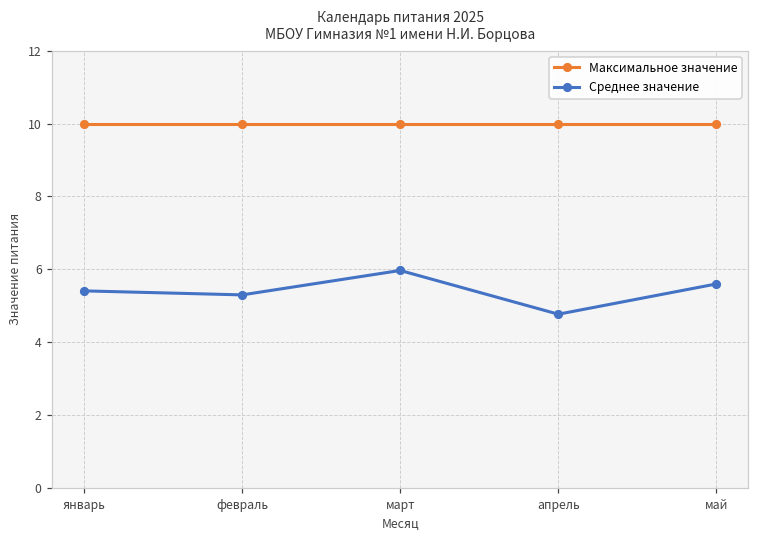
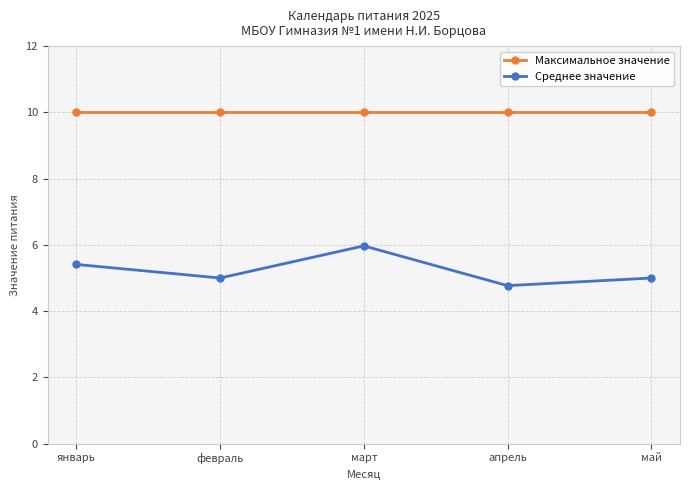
  {
    "Максимальное значение": {
      "январь": 10.0,
      "февраль": 10.0,
      "март": 10.0,
      "апрель": 10.0,
      "май": 10.0
    },
    "Среднее значение": {
      "январь": 5.4,
-     "февраль": 5.3,
+     "февраль": 5.0,
      "март": 6.0,
      "апрель": 4.8,
-     "май": 5.6
+     "май": 5.0
    }
  }
